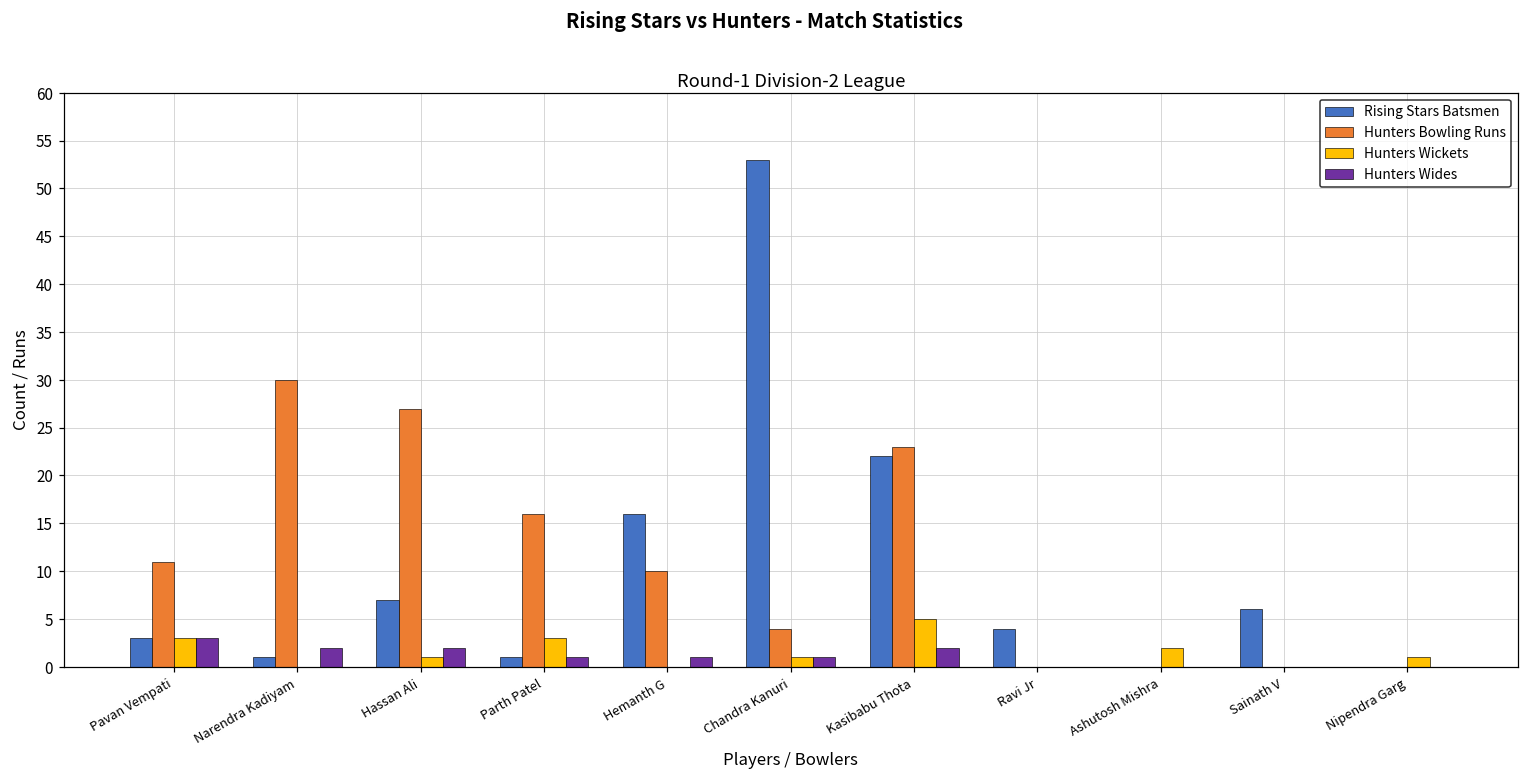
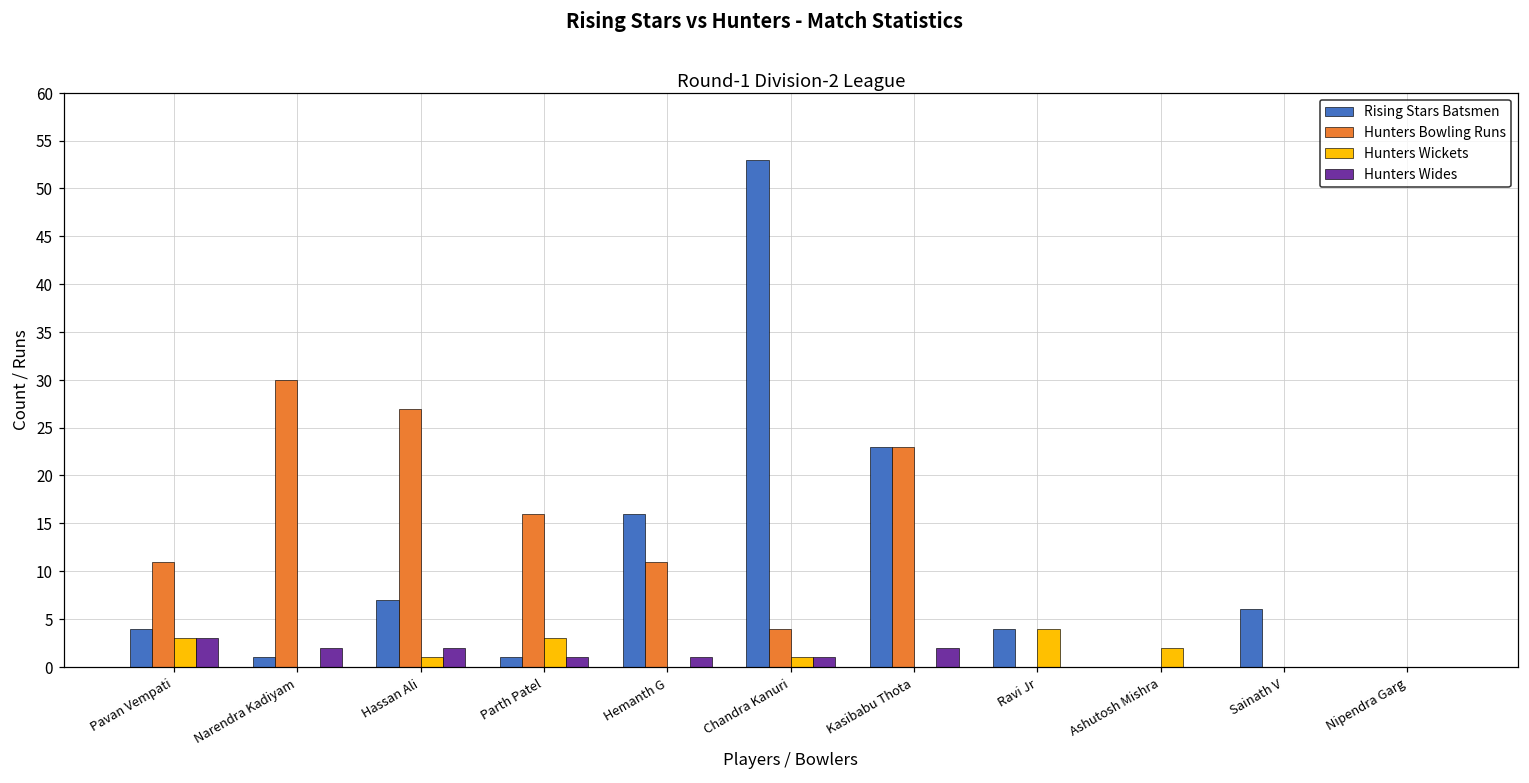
  {
    "Rising Stars Batsmen": {
-     "Pavan Vempati": 3,
+     "Pavan Vempati": 4,
      "Narendra Kadiyam": 1,
      "Hassan Ali": 7,
      "Parth Patel": 1,
      "Hemanth G": 16,
      "Chandra Kanuri": 53,
-     "Kasibabu Thota": 22,
+     "Kasibabu Thota": 23,
      "Ravi Jr": 4,
      "Ashutosh Mishra": 0,
      "Sainath V": 6,
      "Nipendra Garg": 0
    },
    "Hunters Bowling Runs": {
      "Pavan Vempati": 11,
      "Narendra Kadiyam": 30,
      "Hassan Ali": 27,
      "Parth Patel": 16,
-     "Hemanth G": 10,
+     "Hemanth G": 11,
      "Chandra Kanuri": 4,
      "Kasibabu Thota": 23,
      "Ravi Jr": 0,
      "Ashutosh Mishra": 0,
      "Sainath V": 0,
      "Nipendra Garg": 0
    },
    "Hunters Wickets": {
      "Pavan Vempati": 3,
      "Narendra Kadiyam": 0,
      "Hassan Ali": 1,
      "Parth Patel": 3,
      "Hemanth G": 0,
      "Chandra Kanuri": 1,
-     "Kasibabu Thota": 5,
-     "Ravi Jr": 0,
+     "Kasibabu Thota": 0,
+     "Ravi Jr": 4,
      "Ashutosh Mishra": 2,
      "Sainath V": 0,
-     "Nipendra Garg": 1
+     "Nipendra Garg": 0
    },
    "Hunters Wides": {
      "Pavan Vempati": 3,
      "Narendra Kadiyam": 2,
      "Hassan Ali": 2,
      "Parth Patel": 1,
      "Hemanth G": 1,
      "Chandra Kanuri": 1,
      "Kasibabu Thota": 2,
      "Ravi Jr": 0,
      "Ashutosh Mishra": 0,
      "Sainath V": 0,
      "Nipendra Garg": 0
    }
  }
